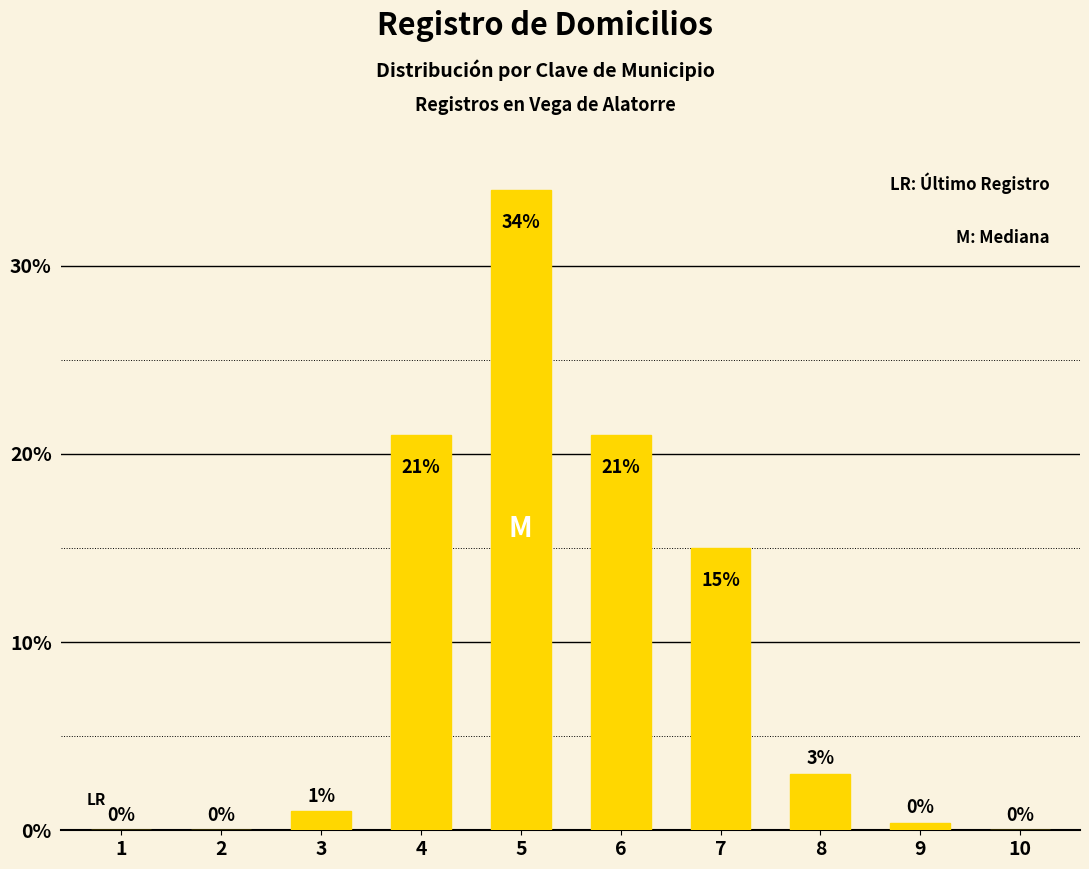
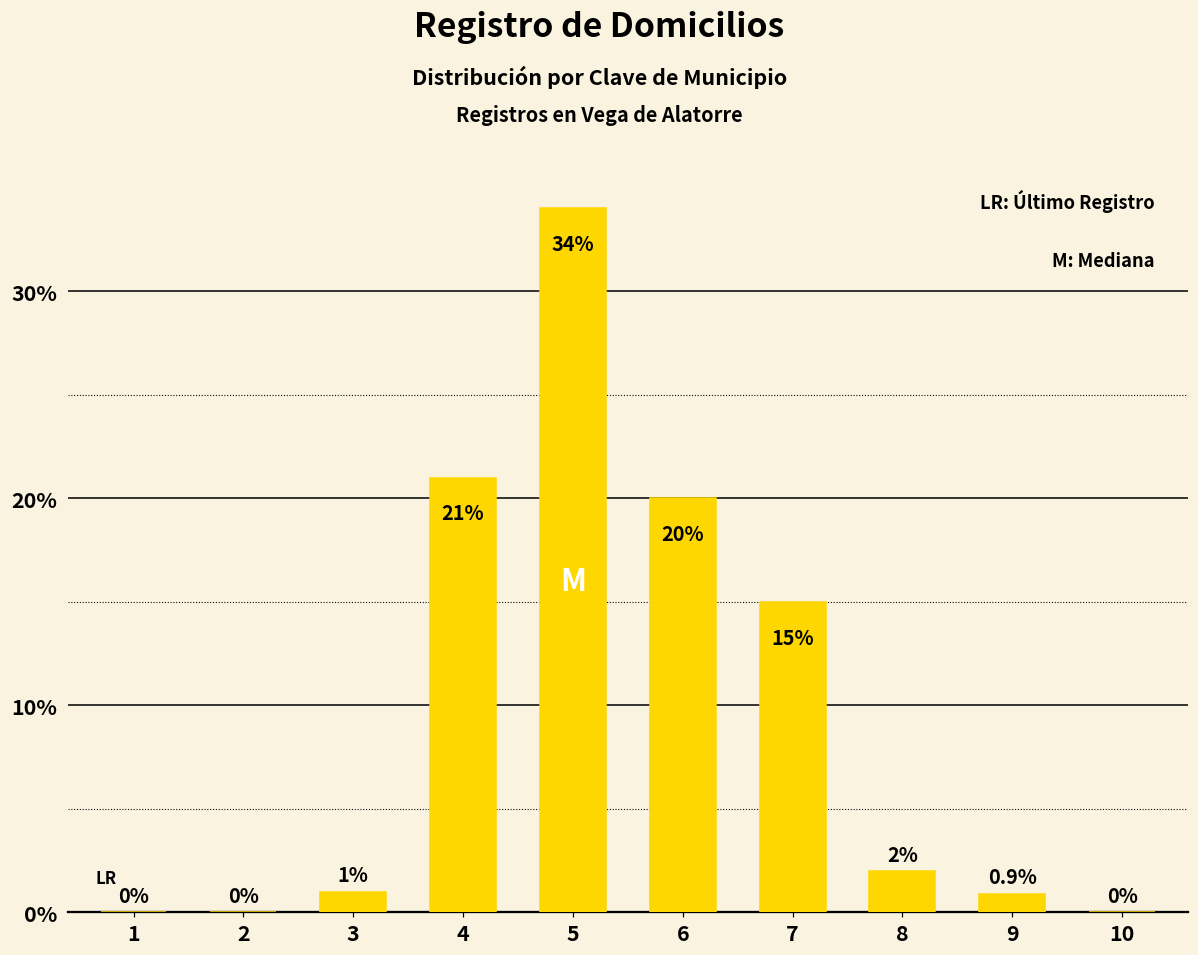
  {
    "1": "0%",
    "2": "0%",
    "3": "1%",
    "4": "21%",
    "5": "34%",
-   "6": "21%",
+   "6": "20%",
    "7": "15%",
-   "8": "3%",
-   "9": "0%",
+   "8": "2%",
+   "9": "0.9%",
    "10": "0%"
  }
